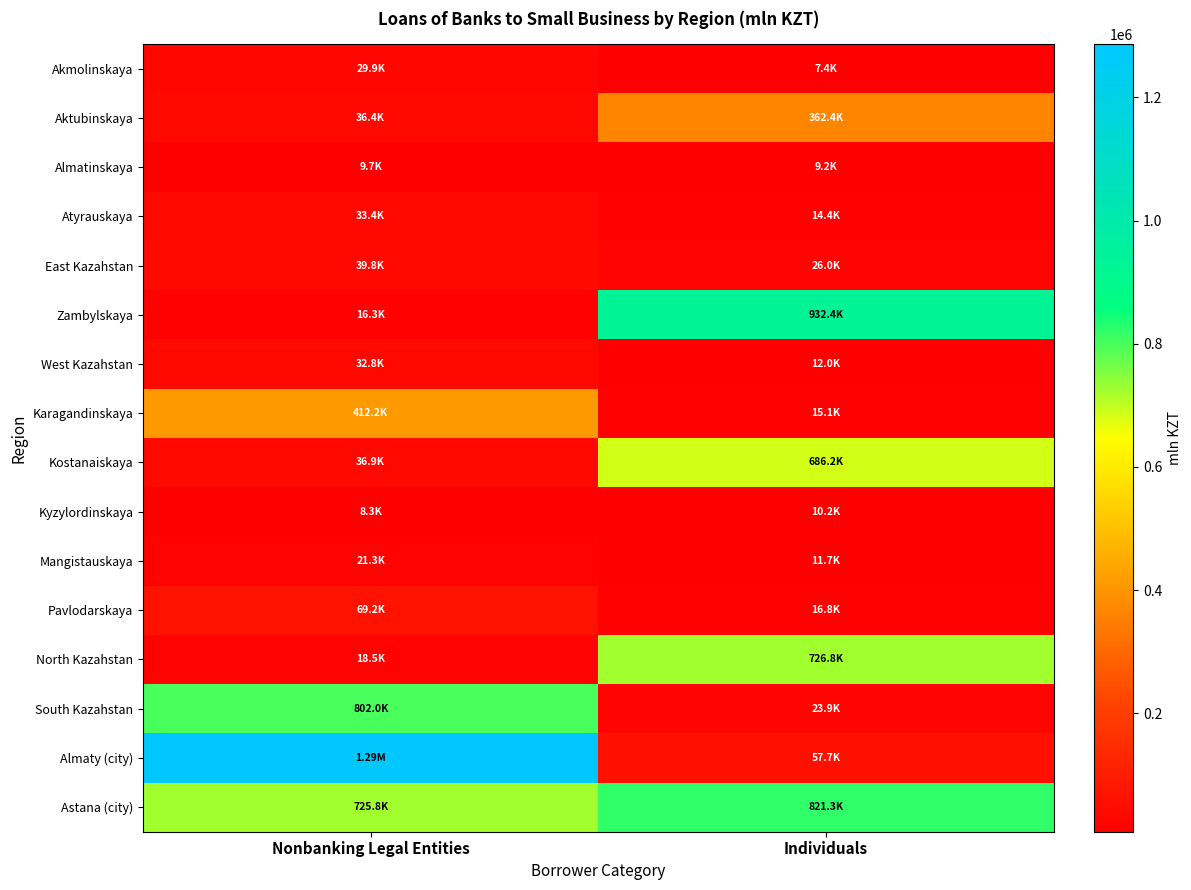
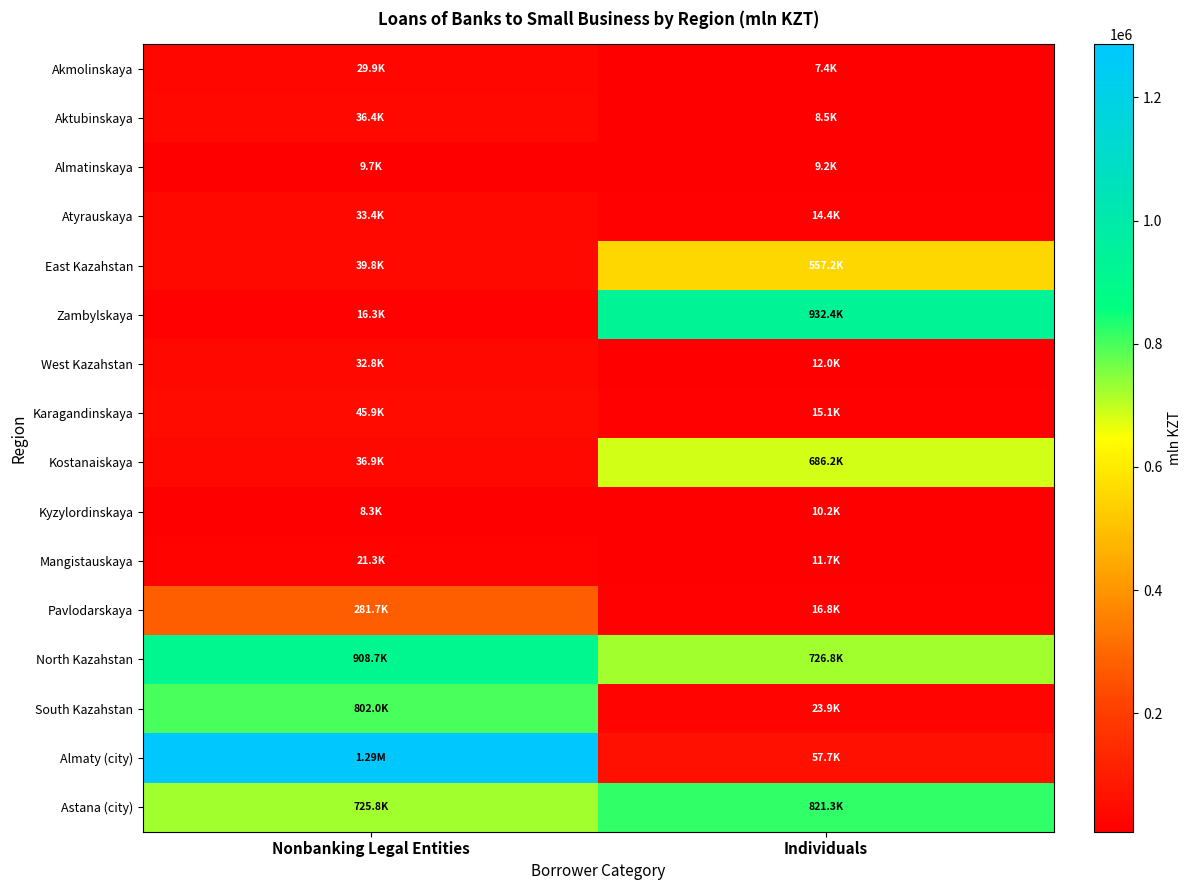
  {
    "Akmolinskaya": {
      "Nonbanking Legal Entities": "29.9K",
      "Individuals": "7.4K"
    },
    "Aktubinskaya": {
      "Nonbanking Legal Entities": "36.4K",
-     "Individuals": "362.4K"
+     "Individuals": "8.5K"
    },
    "Almatinskaya": {
      "Nonbanking Legal Entities": "9.7K",
      "Individuals": "9.2K"
    },
    "Atyrauskaya": {
      "Nonbanking Legal Entities": "33.4K",
      "Individuals": "14.4K"
    },
    "East Kazahstan": {
      "Nonbanking Legal Entities": "39.8K",
-     "Individuals": "26.0K"
+     "Individuals": "557.2K"
    },
    "Zambylskaya": {
      "Nonbanking Legal Entities": "16.3K",
      "Individuals": "932.4K"
    },
    "West Kazahstan": {
      "Nonbanking Legal Entities": "32.8K",
      "Individuals": "12.0K"
    },
    "Karagandinskaya": {
-     "Nonbanking Legal Entities": "412.2K",
+     "Nonbanking Legal Entities": "45.9K",
      "Individuals": "15.1K"
    },
    "Kostanaiskaya": {
      "Nonbanking Legal Entities": "36.9K",
      "Individuals": "686.2K"
    },
    "Kyzylordinskaya": {
      "Nonbanking Legal Entities": "8.3K",
      "Individuals": "10.2K"
    },
    "Mangistauskaya": {
      "Nonbanking Legal Entities": "21.3K",
      "Individuals": "11.7K"
    },
    "Pavlodarskaya": {
-     "Nonbanking Legal Entities": "69.2K",
+     "Nonbanking Legal Entities": "281.7K",
      "Individuals": "16.8K"
    },
    "North Kazahstan": {
-     "Nonbanking Legal Entities": "18.5K",
+     "Nonbanking Legal Entities": "908.7K",
      "Individuals": "726.8K"
    },
    "South Kazahstan": {
      "Nonbanking Legal Entities": "802.0K",
      "Individuals": "23.9K"
    },
    "Almaty (city)": {
      "Nonbanking Legal Entities": "1.29M",
      "Individuals": "57.7K"
    },
    "Astana (city)": {
      "Nonbanking Legal Entities": "725.8K",
      "Individuals": "821.3K"
    }
  }
